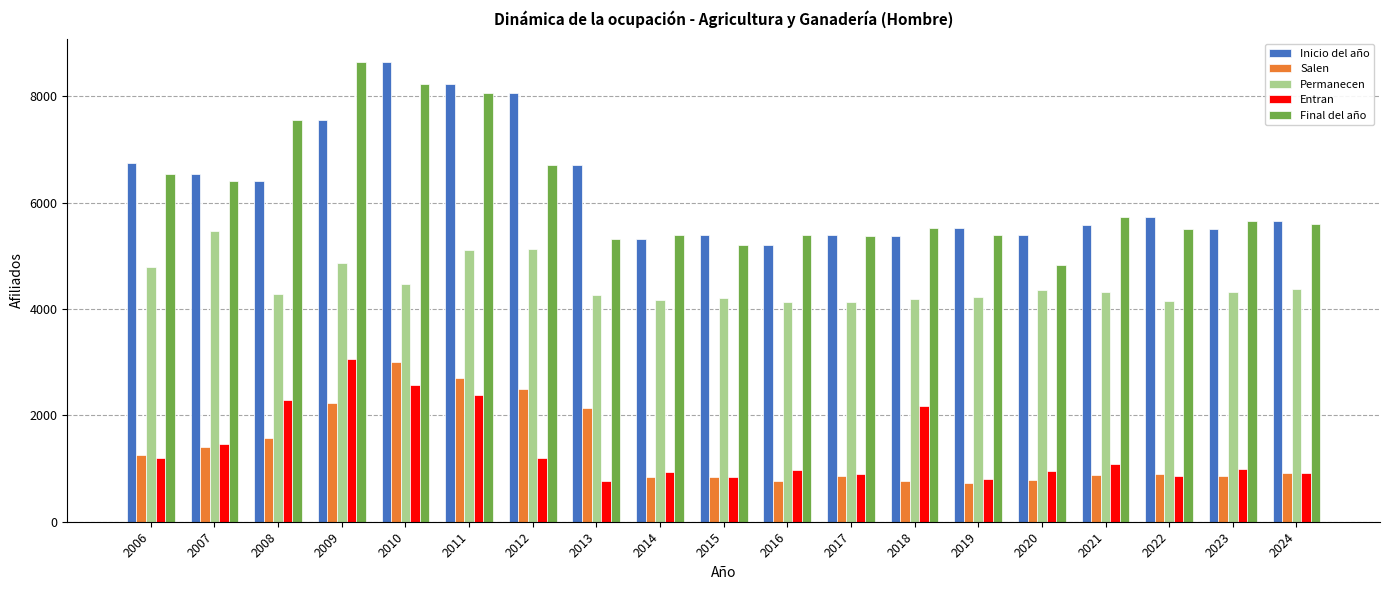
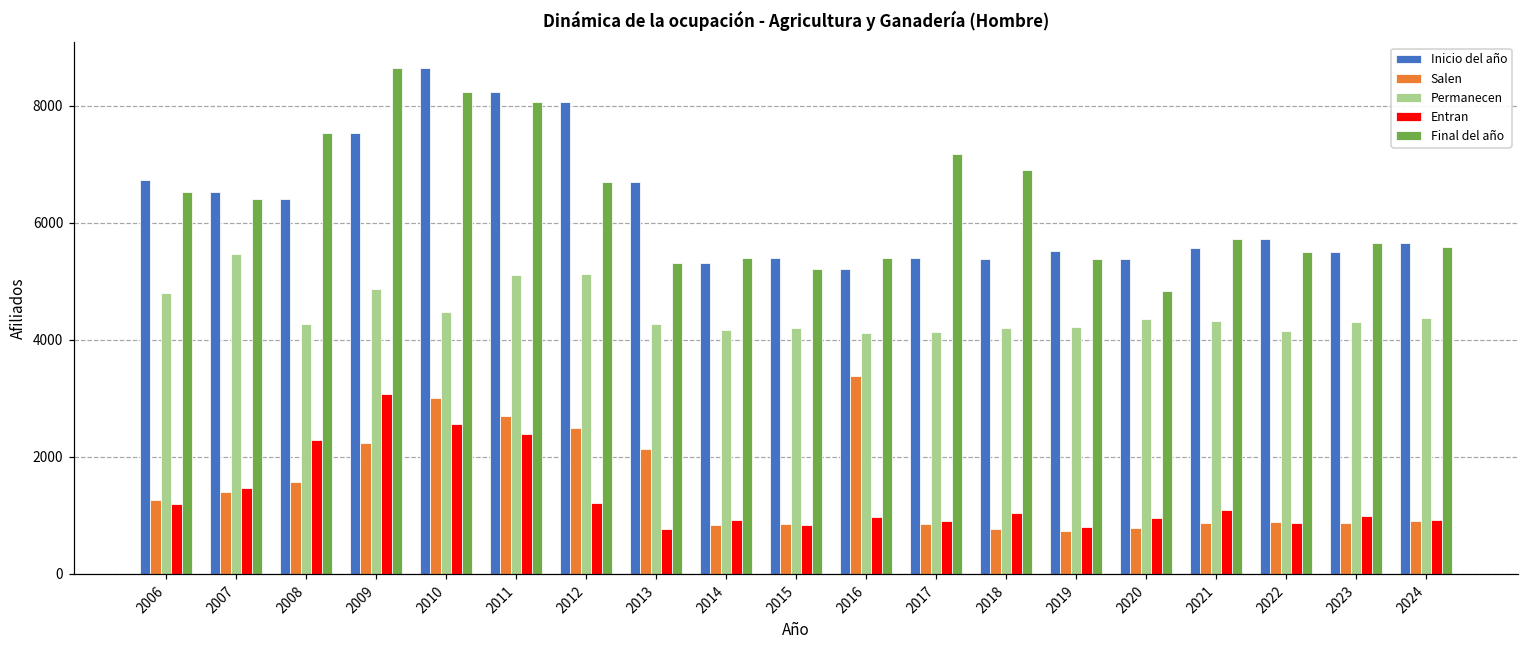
  {
    "Inicio del año": {
      "2006": 6700,
      "2007": 6500,
      "2008": 6400,
      "2009": 7500,
      "2010": 8700,
      "2011": 8200,
      "2012": 8100,
      "2013": 6700,
      "2014": 5300,
      "2015": 5400,
      "2016": 5200,
      "2017": 5400,
      "2018": 5400,
      "2019": 5500,
      "2020": 5400,
      "2021": 5600,
      "2022": 5700,
      "2023": 5500,
      "2024": 5600
    },
    "Salen": {
      "2006": 1300,
      "2007": 1400,
      "2008": 1600,
      "2009": 2200,
      "2010": 3000,
      "2011": 2700,
      "2012": 2500,
      "2013": 2100,
      "2014": 800,
      "2015": 800,
-     "2016": 800,
+     "2016": 3400,
      "2017": 900,
      "2018": 800,
      "2019": 700,
      "2020": 800,
      "2021": 900,
      "2022": 900,
      "2023": 900,
      "2024": 900
    },
    "Permanecen": {
      "2006": 4800,
      "2007": 5500,
      "2008": 4300,
      "2009": 4900,
      "2010": 4500,
      "2011": 5100,
      "2012": 5100,
      "2013": 4300,
      "2014": 4200,
      "2015": 4200,
      "2016": 4100,
      "2017": 4100,
      "2018": 4200,
      "2019": 4200,
      "2020": 4400,
      "2021": 4300,
      "2022": 4200,
      "2023": 4300,
      "2024": 4400
    },
    "Entran": {
      "2006": 1200,
      "2007": 1500,
      "2008": 2300,
      "2009": 3100,
      "2010": 2600,
      "2011": 2400,
      "2012": 1200,
      "2013": 800,
      "2014": 900,
      "2015": 800,
      "2016": 1000,
      "2017": 900,
-     "2018": 2200,
+     "2018": 1000,
      "2019": 800,
      "2020": 1000,
      "2021": 1100,
      "2022": 900,
      "2023": 1000,
      "2024": 900
    },
    "Final del año": {
      "2006": 6500,
      "2007": 6400,
      "2008": 7500,
      "2009": 8700,
      "2010": 8200,
      "2011": 8100,
      "2012": 6700,
      "2013": 5300,
      "2014": 5400,
      "2015": 5200,
      "2016": 5400,
-     "2017": 5400,
-     "2018": 5500,
+     "2017": 7200,
+     "2018": 6900,
      "2019": 5400,
      "2020": 4800,
      "2021": 5700,
      "2022": 5500,
      "2023": 5600,
      "2024": 5600
    }
  }
